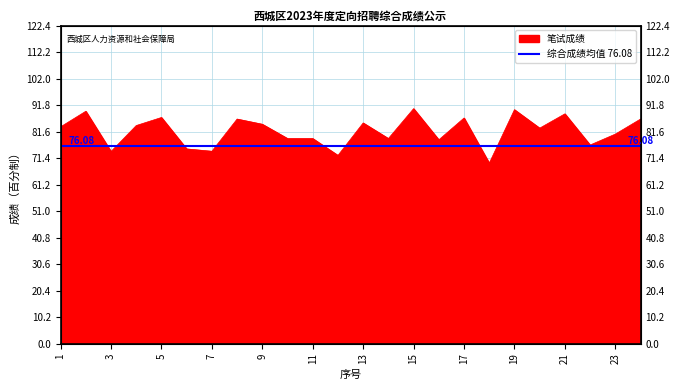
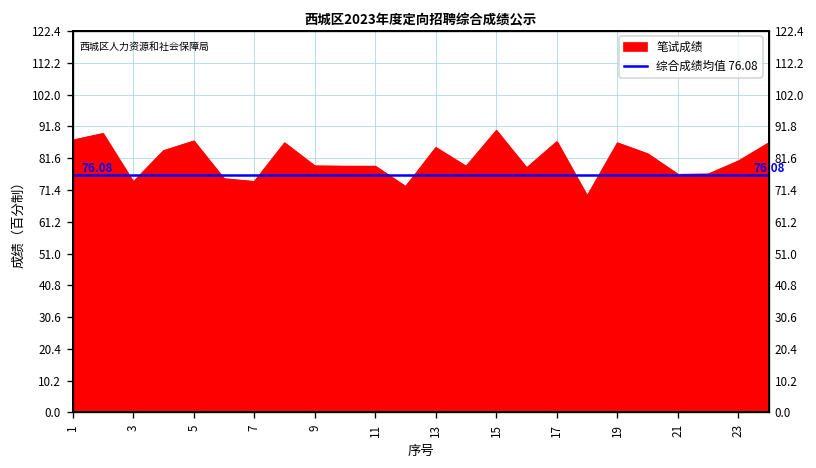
  {
-   "1": 84,
+   "1": 87,
    "5": 87,
    "7": 74,
-   "9": 85,
+   "9": 79,
    "11": 79,
    "13": 85,
    "15": 91,
    "17": 87,
-   "19": 90,
-   "21": 89
+   "19": 87,
+   "21": 76
  }
